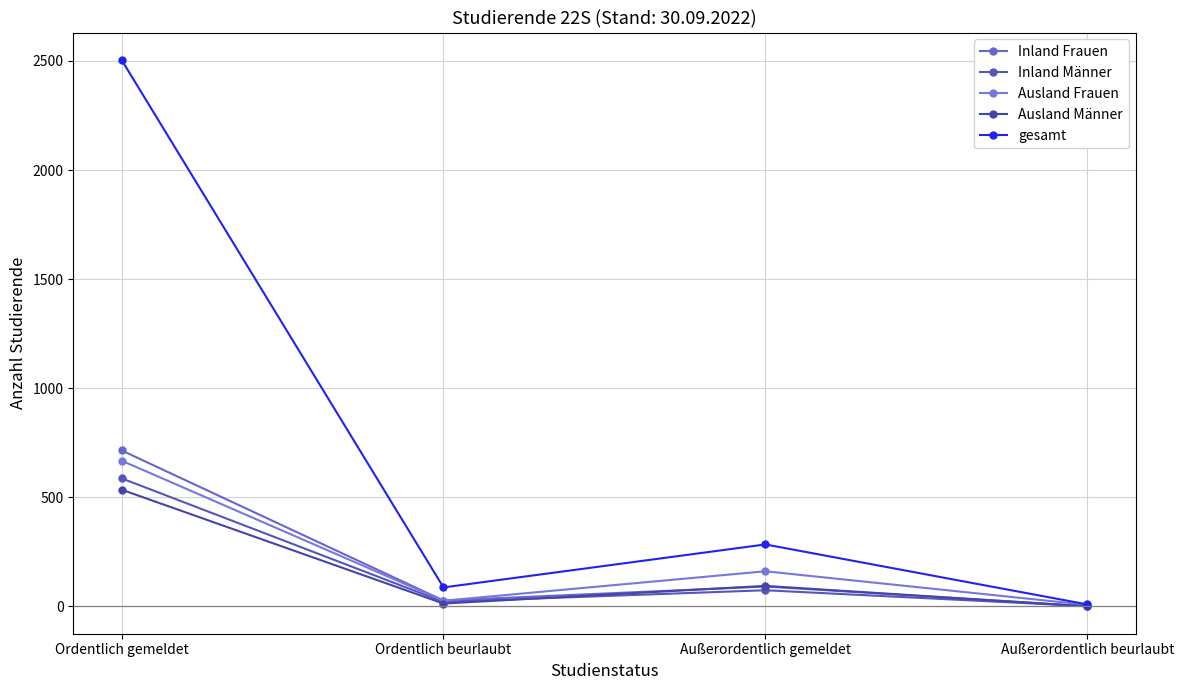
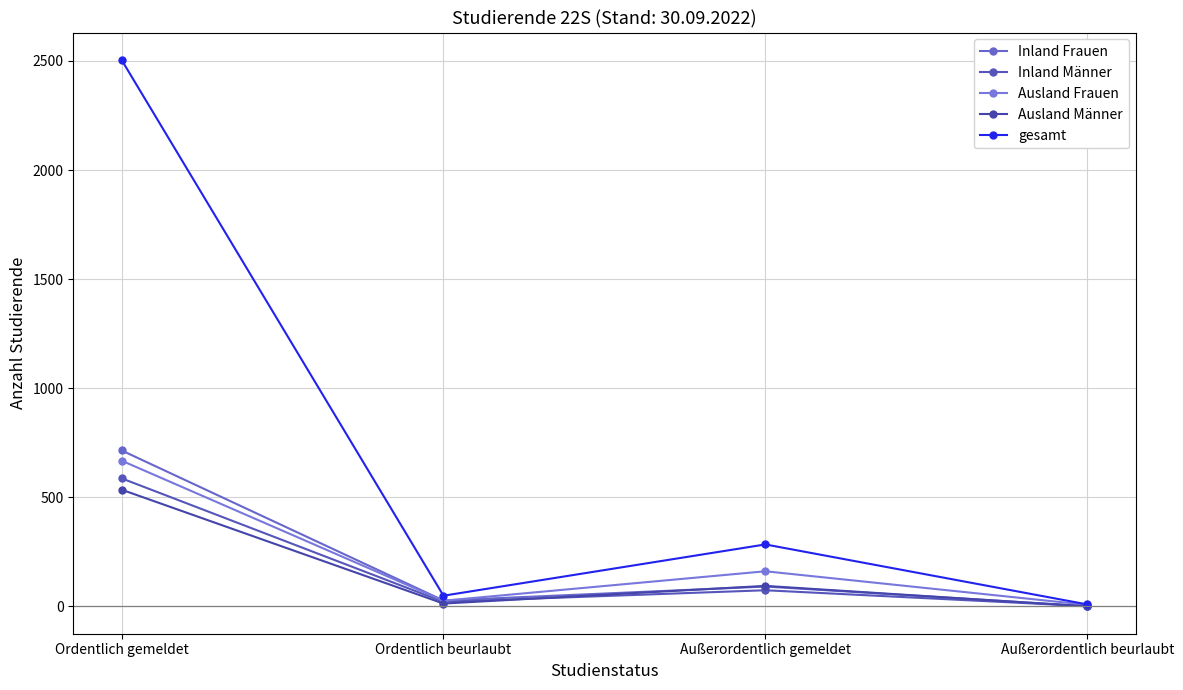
  {
    "gesamt": {
      "Ordentlich gemeldet": 2510,
-     "Ordentlich beurlaubt": 90,
+     "Ordentlich beurlaubt": 50,
      "Außerordentlich gemeldet": 280
    }
  }
